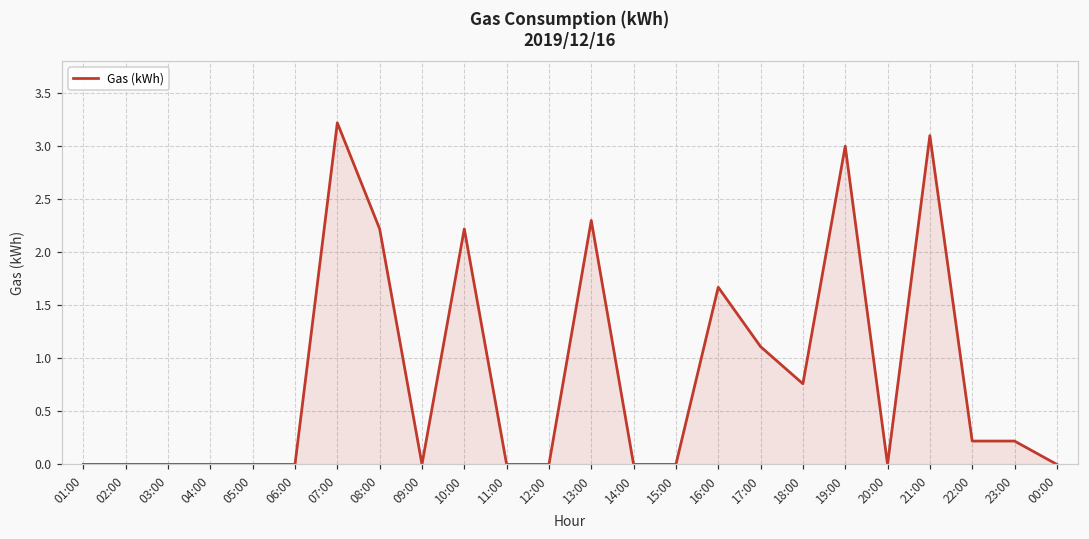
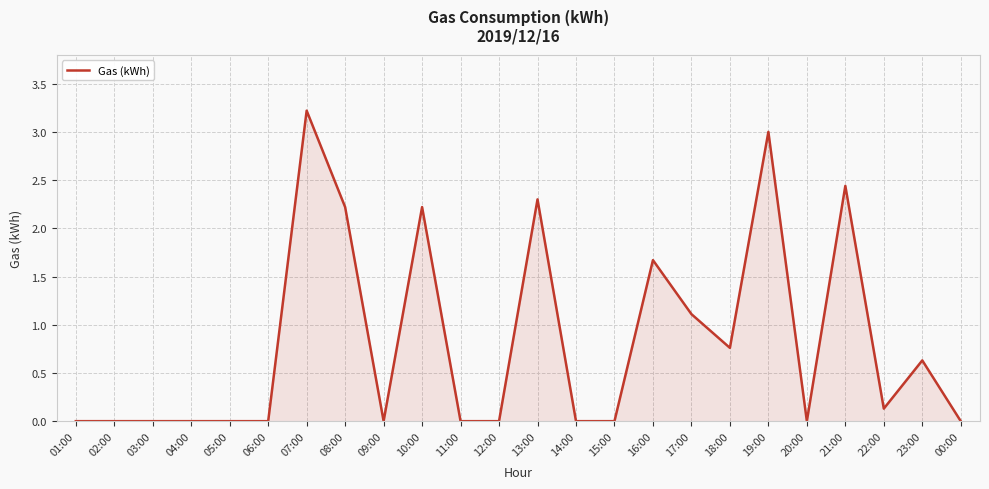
  {
    "01:00": 0.0,
    "02:00": 0.0,
    "03:00": 0.0,
    "04:00": 0.0,
    "05:00": 0.0,
    "06:00": 0.0,
    "07:00": 3.2,
    "08:00": 2.2,
    "09:00": 0.0,
    "10:00": 2.2,
    "11:00": 0.0,
    "12:00": 0.0,
    "13:00": 2.3,
    "14:00": 0.0,
    "15:00": 0.0,
    "16:00": 1.7,
    "17:00": 1.1,
    "18:00": 0.8,
    "19:00": 3.0,
    "20:00": 0.0,
-   "21:00": 3.1,
-   "22:00": 0.2,
-   "23:00": 0.2,
+   "21:00": 2.4,
+   "22:00": 0.1,
+   "23:00": 0.6,
    "00:00": 0.0
  }
